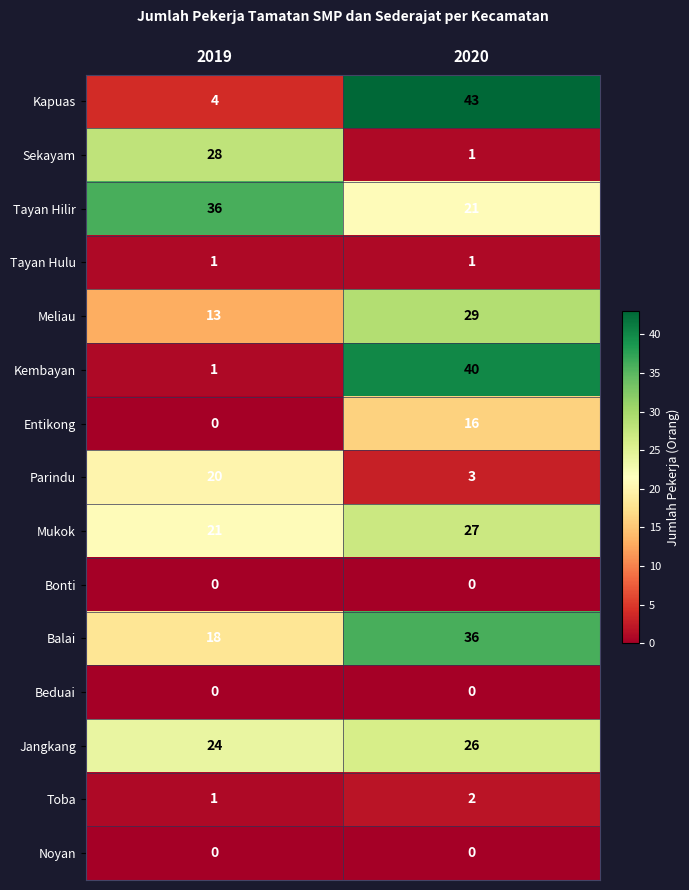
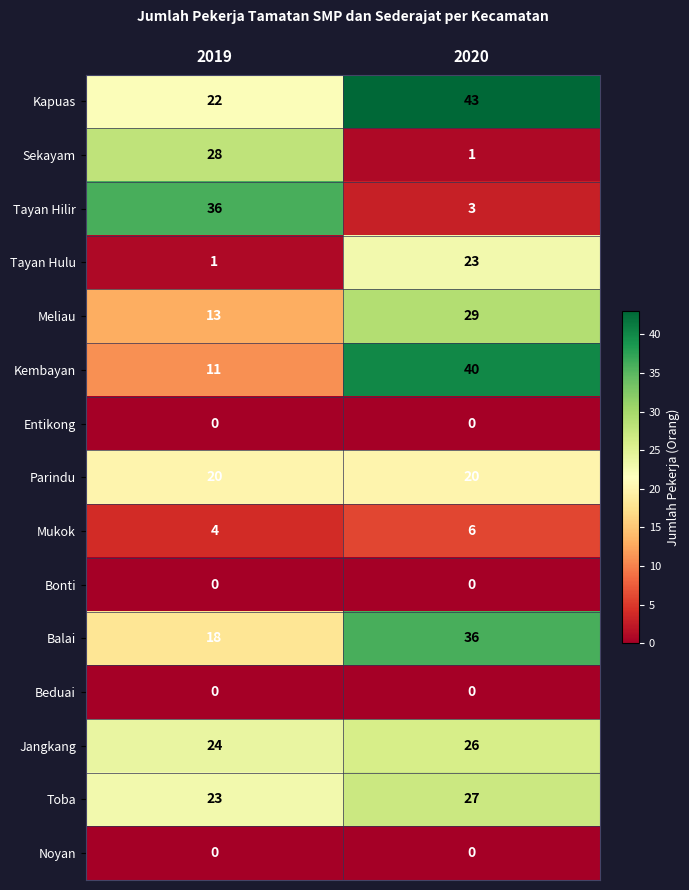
  {
    "Kapuas": {
-     "2019": 4,
+     "2019": 22,
      "2020": 43
    },
    "Sekayam": {
      "2019": 28,
      "2020": 1
    },
    "Tayan Hilir": {
      "2019": 36,
-     "2020": 21
+     "2020": 3
    },
    "Tayan Hulu": {
      "2019": 1,
-     "2020": 1
+     "2020": 23
    },
    "Meliau": {
      "2019": 13,
      "2020": 29
    },
    "Kembayan": {
-     "2019": 1,
+     "2019": 11,
      "2020": 40
    },
    "Entikong": {
      "2019": 0,
-     "2020": 16
+     "2020": 0
    },
    "Parindu": {
      "2019": 20,
-     "2020": 3
+     "2020": 20
    },
    "Mukok": {
-     "2019": 21,
-     "2020": 27
+     "2019": 4,
+     "2020": 6
    },
    "Bonti": {
      "2019": 0,
      "2020": 0
    },
    "Balai": {
      "2019": 18,
      "2020": 36
    },
    "Beduai": {
      "2019": 0,
      "2020": 0
    },
    "Jangkang": {
      "2019": 24,
      "2020": 26
    },
    "Toba": {
-     "2019": 1,
-     "2020": 2
+     "2019": 23,
+     "2020": 27
    },
    "Noyan": {
      "2019": 0,
      "2020": 0
    }
  }
